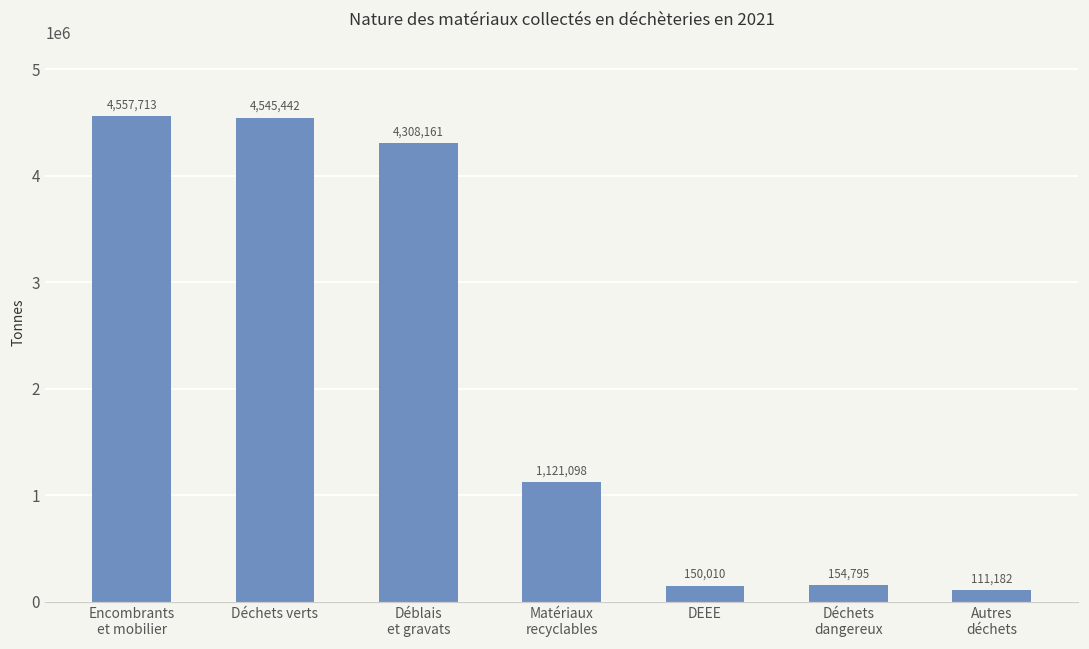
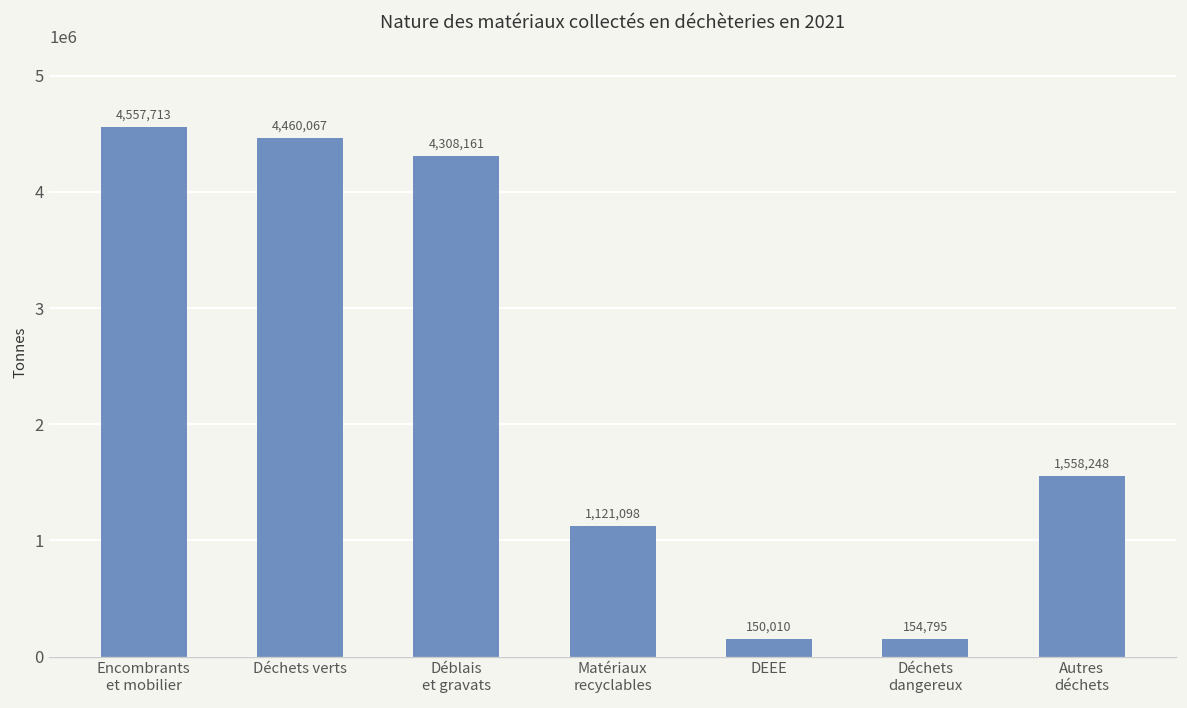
  {
    "Encombrants et mobilier": "4,557,713",
-   "Déchets verts": "4,545,442",
+   "Déchets verts": "4,460,067",
    "Déblais et gravats": "4,308,161",
    "Matériaux recyclables": "1,121,098",
    "DEEE": "150,010",
    "Déchets dangereux": "154,795",
-   "Autres déchets": "111,182"
+   "Autres déchets": "1,558,248"
  }
